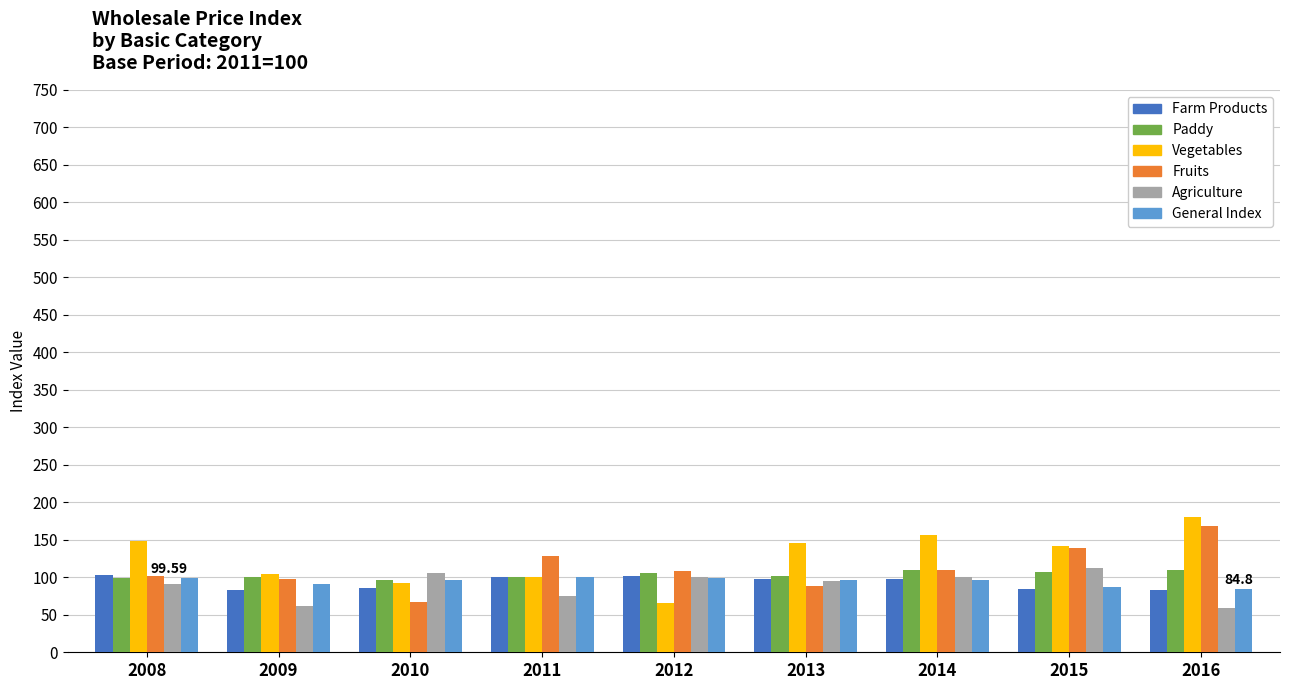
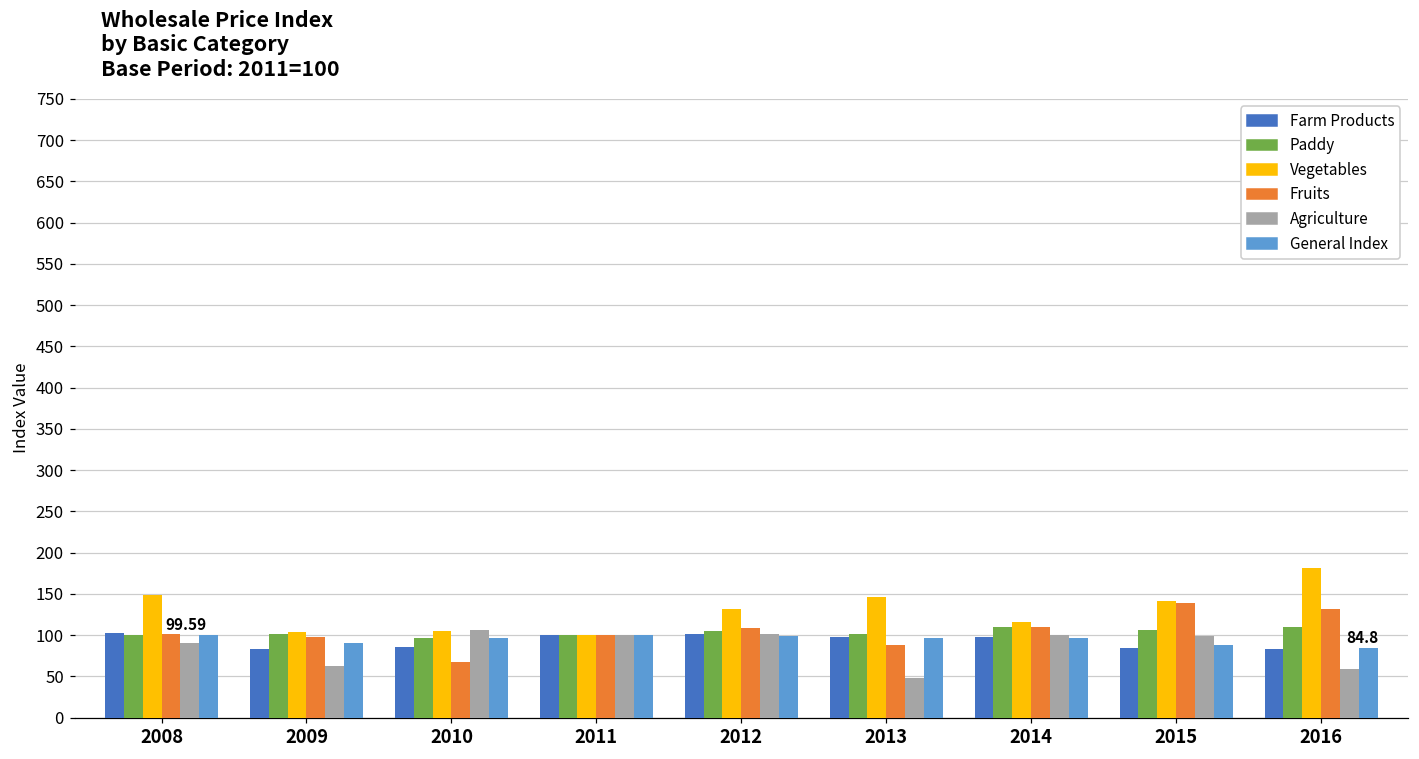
  {
    "Paddy": {
      "2008": 100,
      "2009": 100,
      "2010": 100,
      "2011": 100,
      "2012": 110,
      "2013": 100,
      "2014": 110,
      "2015": 110,
      "2016": 110
    },
    "Vegetables": {
      "2008": 150,
      "2009": 100,
-     "2010": 90,
+     "2010": 100,
      "2011": 100,
-     "2012": 70,
+     "2012": 130,
      "2013": 150,
-     "2014": 160,
+     "2014": 120,
      "2015": 140,
      "2016": 180
    },
    "Fruits": {
      "2009": 100,
      "2010": 70,
-     "2011": 130,
+     "2011": 100,
      "2012": 110,
      "2013": 90,
      "2014": 110,
      "2015": 140,
-     "2016": 170
+     "2016": 130
    },
    "Agriculture": {
      "2008": 90,
      "2009": 60,
      "2010": 110,
-     "2011": 80,
+     "2011": 100,
      "2012": 100,
-     "2013": 100,
+     "2013": 50,
      "2014": 100,
-     "2015": 110,
+     "2015": 100,
      "2016": 60
    }
  }
